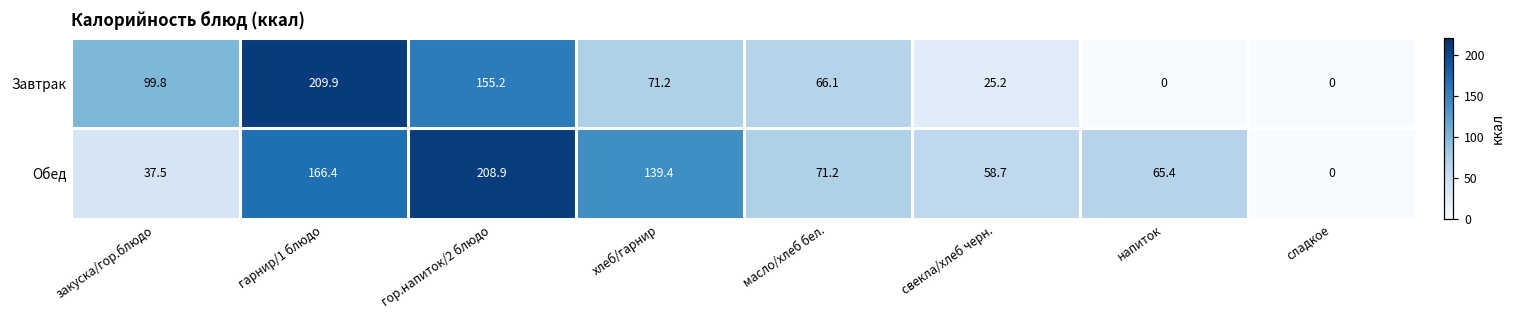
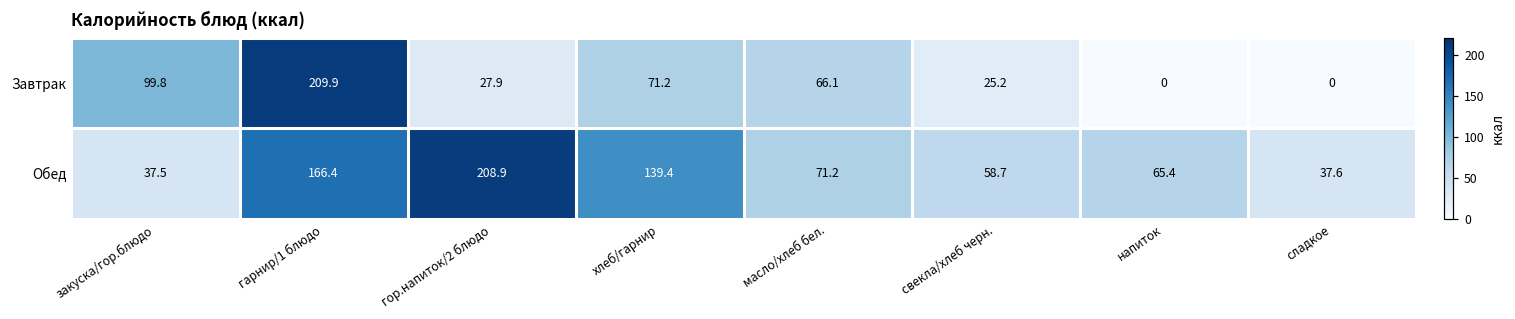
  {
    "Завтрак": {
      "закуска/гор.блюдо": 99.8,
      "гарнир/1 блюдо": 209.9,
-     "гор.напиток/2 блюдо": 155.2,
+     "гор.напиток/2 блюдо": 27.9,
      "хлеб/гарнир": 71.2,
      "масло/хлеб бел.": 66.1,
      "свекла/хлеб черн.": 25.2,
      "напиток": 0,
      "сладкое": 0
    },
    "Обед": {
      "закуска/гор.блюдо": 37.5,
      "гарнир/1 блюдо": 166.4,
      "гор.напиток/2 блюдо": 208.9,
      "хлеб/гарнир": 139.4,
      "масло/хлеб бел.": 71.2,
      "свекла/хлеб черн.": 58.7,
      "напиток": 65.4,
-     "сладкое": 0
+     "сладкое": 37.6
    }
  }
